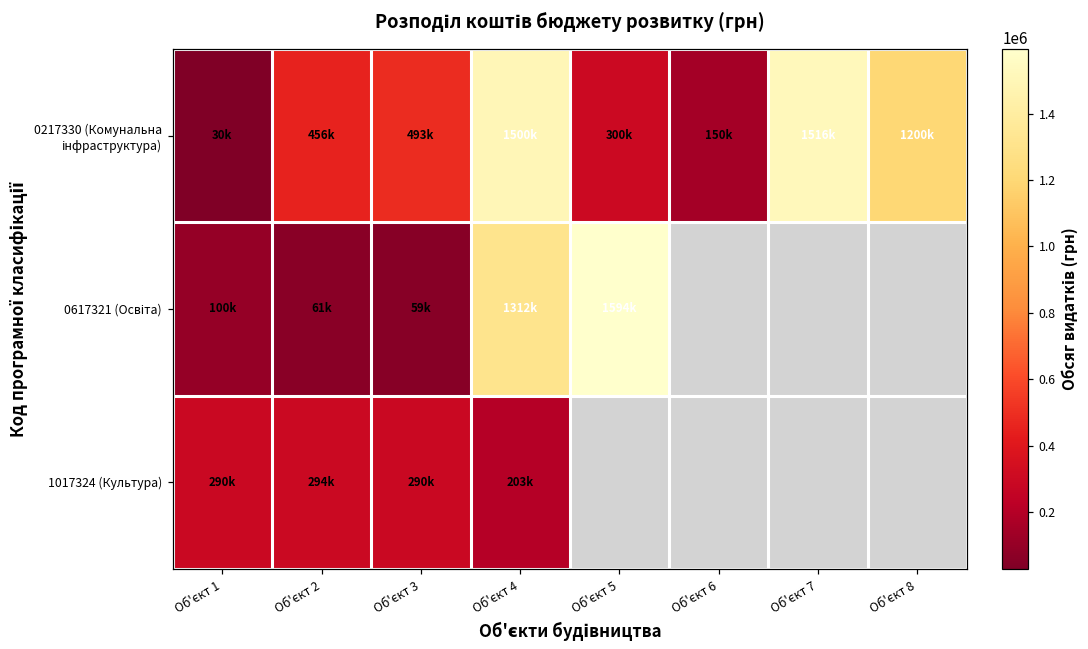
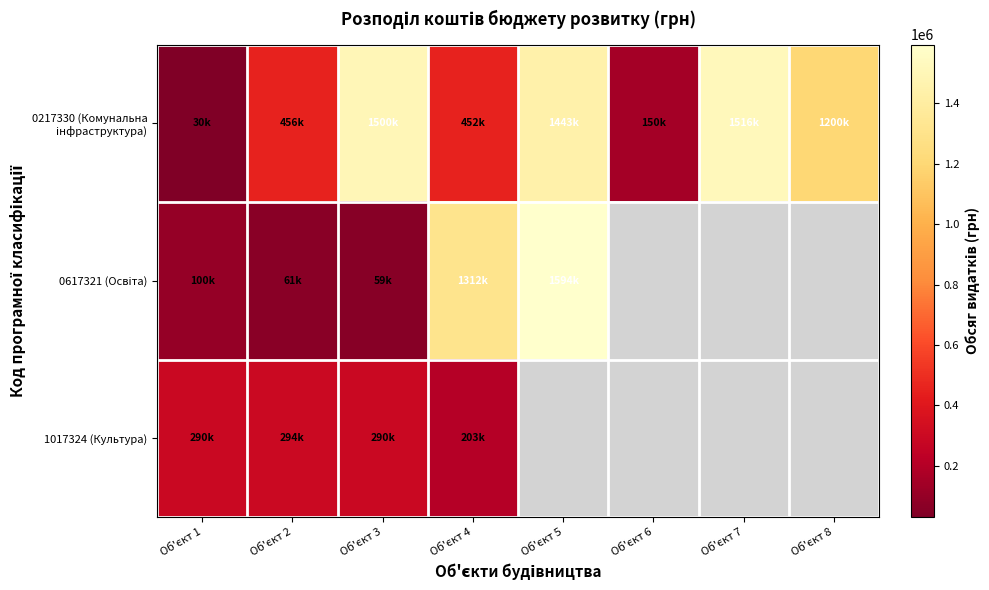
  {
    "0217330 (Комунальна інфраструктура)": {
      "Об'єкт 1": "30k",
      "Об'єкт 2": "456k",
-     "Об'єкт 3": "493k",
-     "Об'єкт 4": "1500k",
-     "Об'єкт 5": "300k",
+     "Об'єкт 3": "1500k",
+     "Об'єкт 4": "452k",
+     "Об'єкт 5": "1443k",
      "Об'єкт 6": "150k",
      "Об'єкт 7": "1516k",
      "Об'єкт 8": "1200k"
    },
    "0617321 (Освіта)": {
      "Об'єкт 1": "100k",
      "Об'єкт 2": "61k",
      "Об'єкт 3": "59k",
      "Об'єкт 4": "1312k",
      "Об'єкт 5": "1594k"
    },
    "1017324 (Культура)": {
      "Об'єкт 1": "290k",
      "Об'єкт 2": "294k",
      "Об'єкт 3": "290k",
      "Об'єкт 4": "203k"
    }
  }
